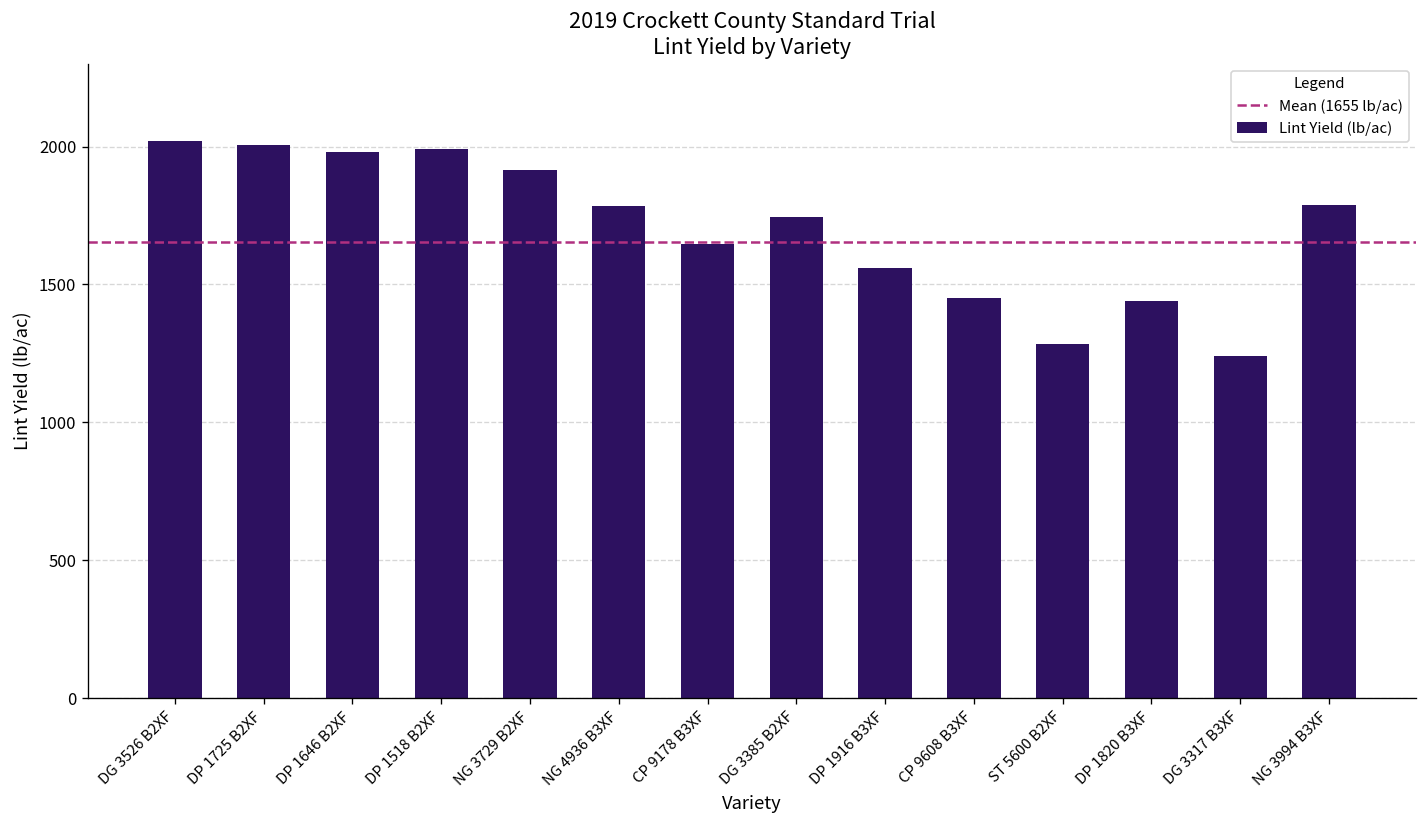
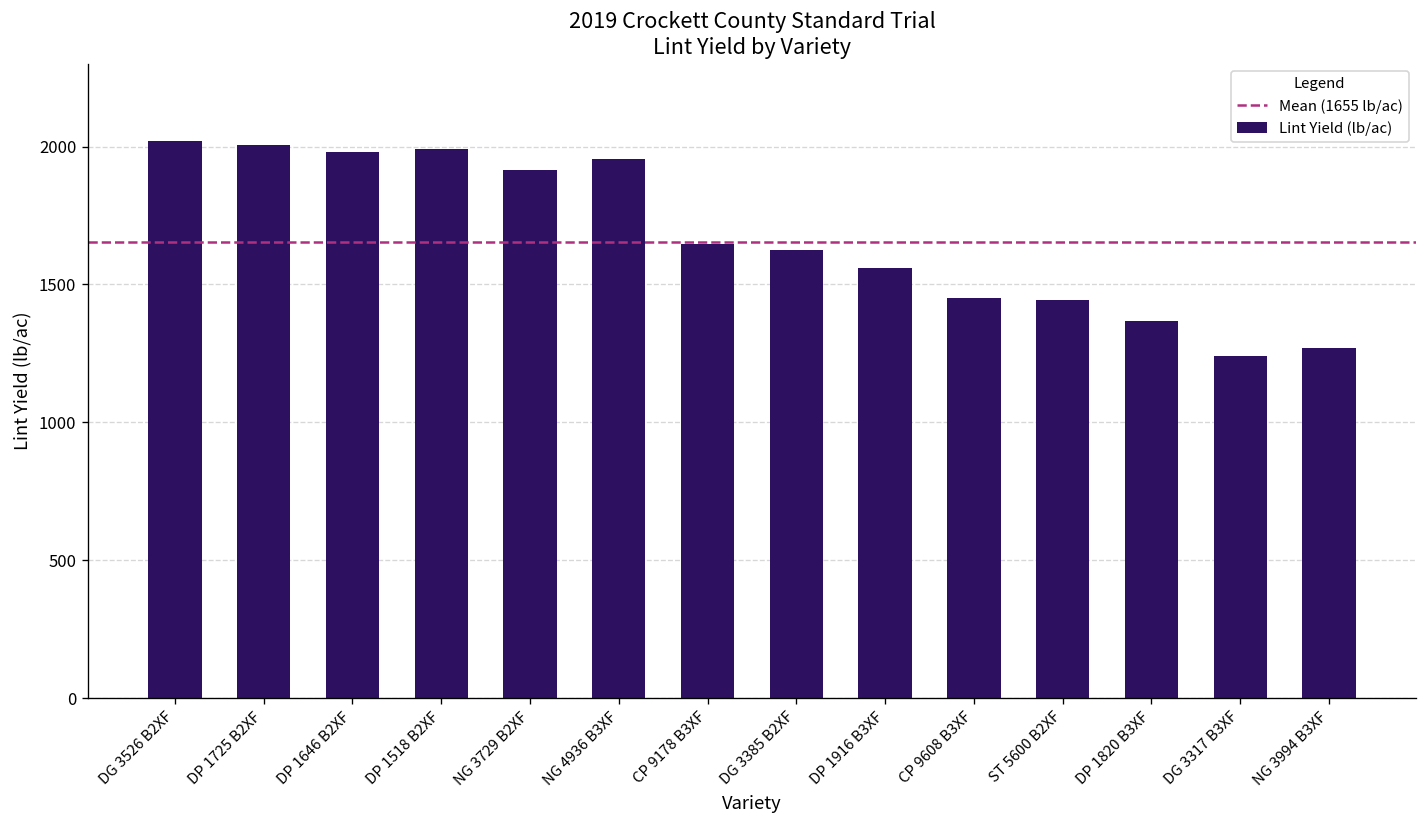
  {
    "DG 3526 B2XF": 2020,
    "DP 1725 B2XF": 2010,
    "DP 1646 B2XF": 1980,
    "DP 1518 B2XF": 1990,
    "NG 3729 B2XF": 1920,
-   "NG 4936 B3XF": 1780,
+   "NG 4936 B3XF": 1960,
    "CP 9178 B3XF": 1650,
-   "DG 3385 B2XF": 1750,
+   "DG 3385 B2XF": 1620,
    "DP 1916 B3XF": 1560,
    "CP 9608 B3XF": 1450,
-   "ST 5600 B2XF": 1280,
-   "DP 1820 B3XF": 1440,
+   "ST 5600 B2XF": 1440,
+   "DP 1820 B3XF": 1370,
    "DG 3317 B3XF": 1240,
-   "NG 3994 B3XF": 1790
+   "NG 3994 B3XF": 1270
  }
